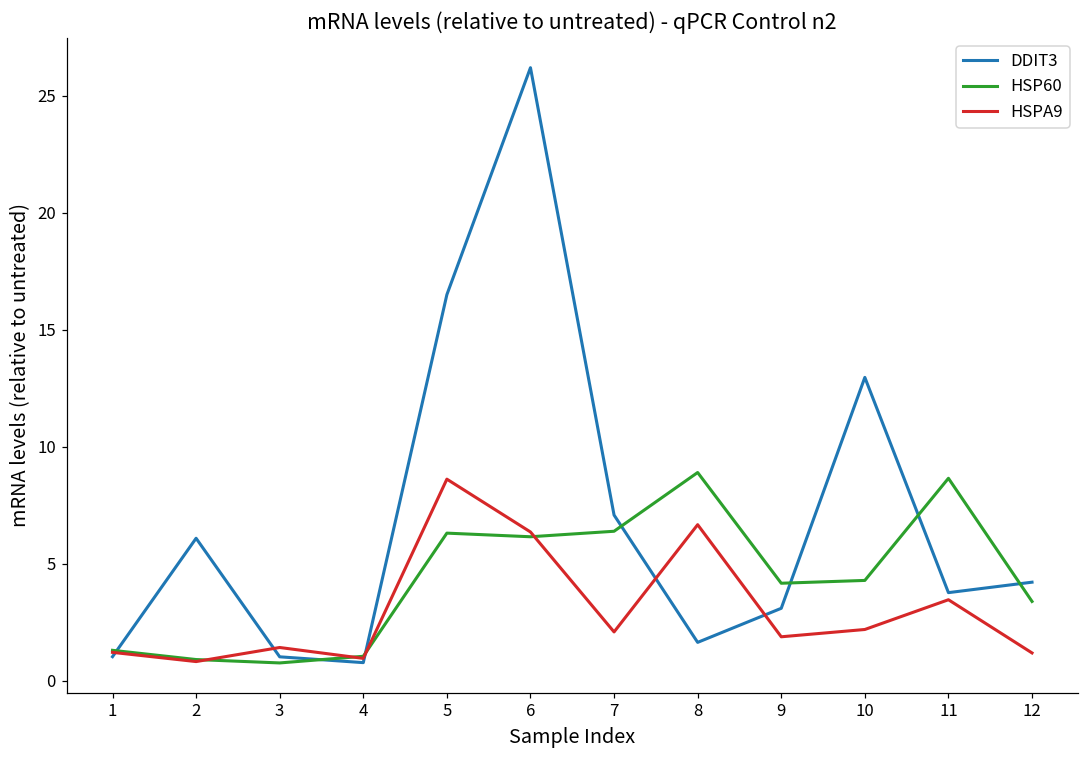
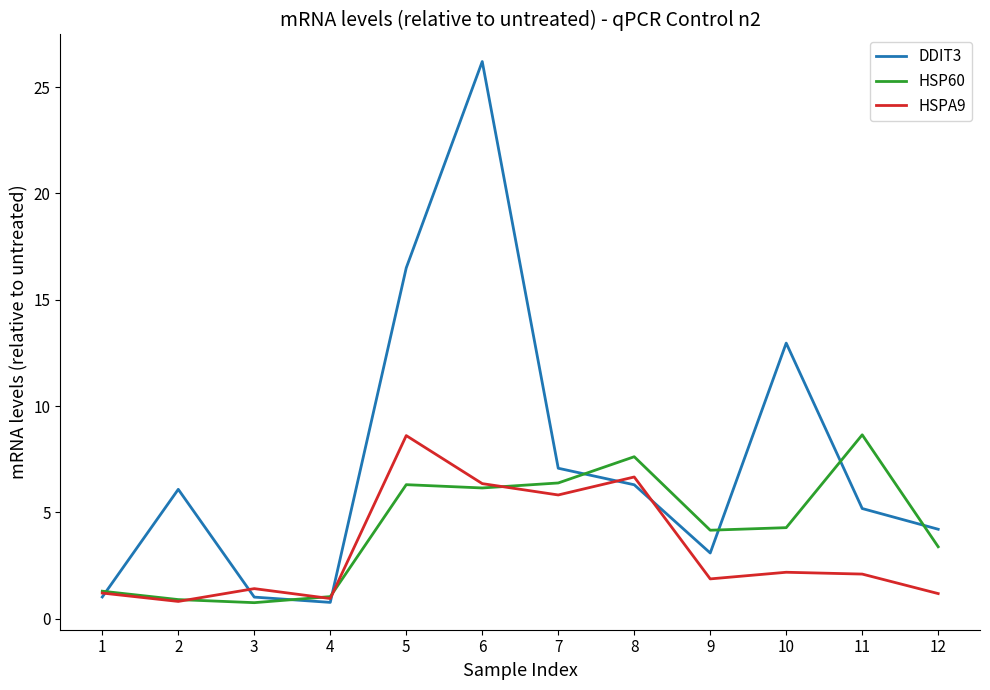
  {
    "DDIT3": {
      "1": 1.0,
      "2": 6.1,
      "3": 1.0,
      "4": 0.8,
      "5": 16.5,
      "6": 26.2,
      "7": 7.1,
-     "8": 1.6,
+     "8": 6.3,
      "9": 3.1,
      "10": 13.0,
-     "11": 3.8,
+     "11": 5.2,
      "12": 4.2
    },
    "HSP60": {
      "3": 0.8,
      "5": 6.3,
      "6": 6.2,
      "7": 6.4,
-     "8": 8.9,
+     "8": 7.6,
      "9": 4.2,
      "10": 4.3,
      "11": 8.7,
      "12": 3.4
    },
    "HSPA9": {
      "3": 1.4,
      "5": 8.6,
      "6": 6.4,
-     "7": 2.1,
+     "7": 5.8,
      "8": 6.7,
      "9": 1.9,
      "10": 2.2,
-     "11": 3.5,
+     "11": 2.1,
      "12": 1.2
    }
  }
